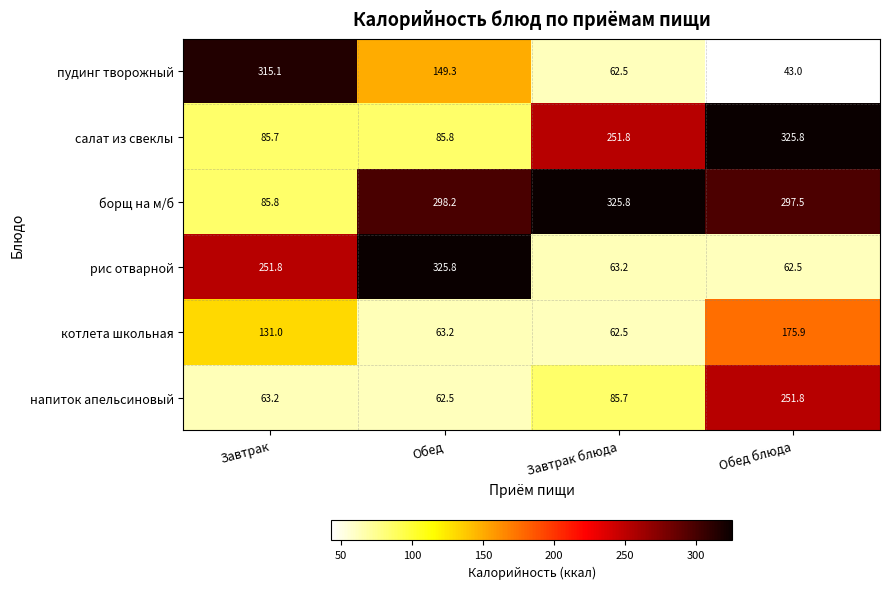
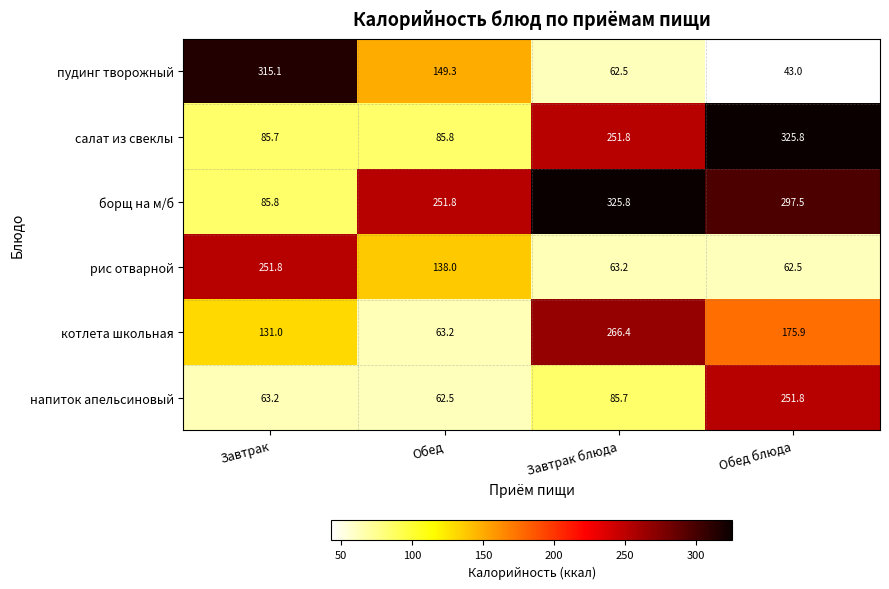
  {
    "пудинг творожный": {
      "Завтрак": 315.1,
      "Обед": 149.3,
      "Завтрак блюда": 62.5,
      "Обед блюда": 43.0
    },
    "салат из свеклы": {
      "Завтрак": 85.7,
      "Обед": 85.8,
      "Завтрак блюда": 251.8,
      "Обед блюда": 325.8
    },
    "борщ на м/б": {
      "Завтрак": 85.8,
-     "Обед": 298.2,
+     "Обед": 251.8,
      "Завтрак блюда": 325.8,
      "Обед блюда": 297.5
    },
    "рис отварной": {
      "Завтрак": 251.8,
-     "Обед": 325.8,
+     "Обед": 138.0,
      "Завтрак блюда": 63.2,
      "Обед блюда": 62.5
    },
    "котлета школьная": {
      "Завтрак": 131.0,
      "Обед": 63.2,
-     "Завтрак блюда": 62.5,
+     "Завтрак блюда": 266.4,
      "Обед блюда": 175.9
    },
    "напиток апельсиновый": {
      "Завтрак": 63.2,
      "Обед": 62.5,
      "Завтрак блюда": 85.7,
      "Обед блюда": 251.8
    }
  }
